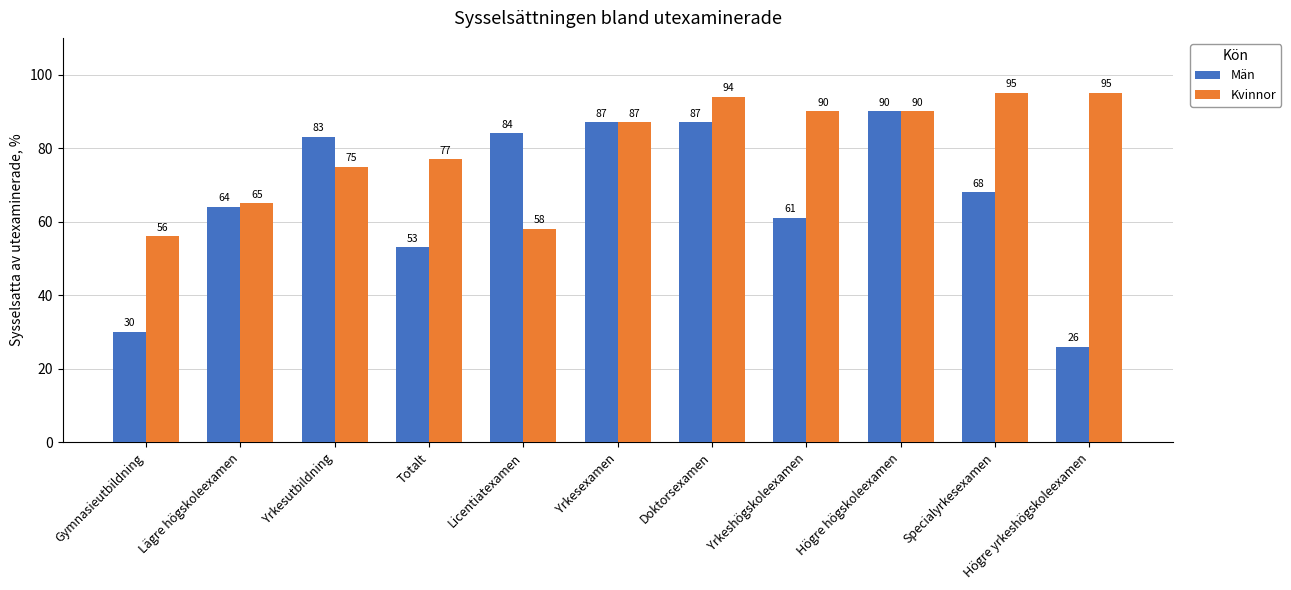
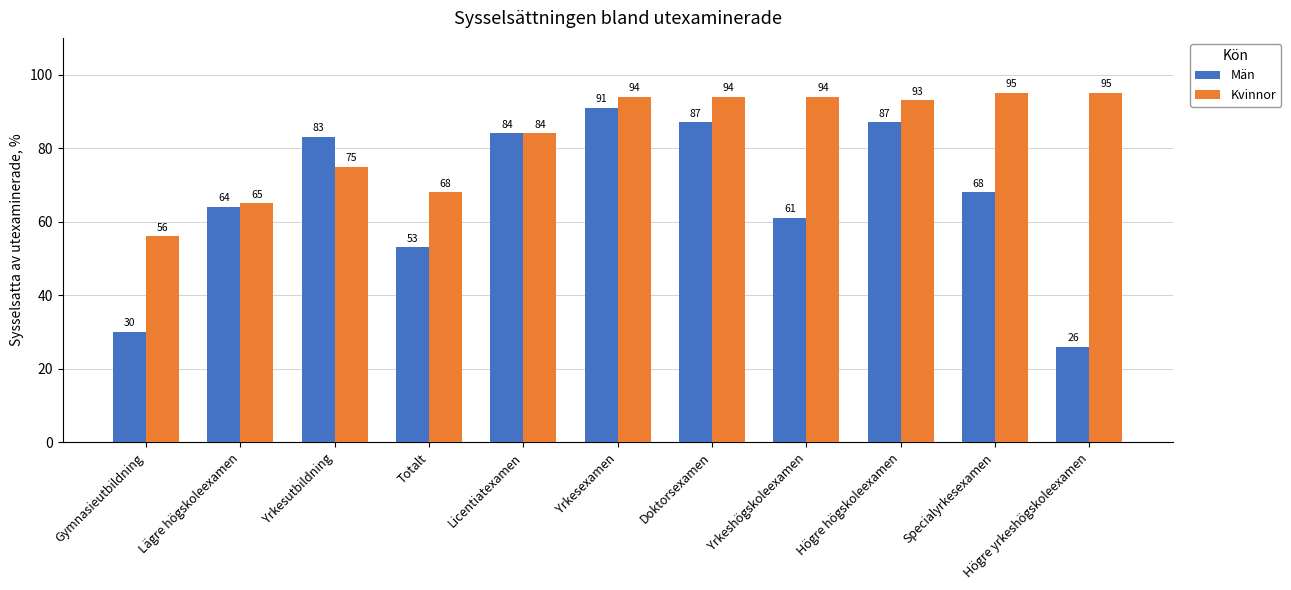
  {
    "Män": {
      "Gymnasieutbildning": 30,
      "Lägre högskoleexamen": 64,
      "Yrkesutbildning": 83,
      "Totalt": 53,
      "Licentiatexamen": 84,
-     "Yrkesexamen": 87,
+     "Yrkesexamen": 91,
      "Doktorsexamen": 87,
      "Yrkeshögskoleexamen": 61,
-     "Högre högskoleexamen": 90,
+     "Högre högskoleexamen": 87,
      "Specialyrkesexamen": 68,
      "Högre yrkeshögskoleexamen": 26
    },
    "Kvinnor": {
      "Gymnasieutbildning": 56,
      "Lägre högskoleexamen": 65,
      "Yrkesutbildning": 75,
-     "Totalt": 77,
-     "Licentiatexamen": 58,
-     "Yrkesexamen": 87,
+     "Totalt": 68,
+     "Licentiatexamen": 84,
+     "Yrkesexamen": 94,
      "Doktorsexamen": 94,
-     "Yrkeshögskoleexamen": 90,
-     "Högre högskoleexamen": 90,
+     "Yrkeshögskoleexamen": 94,
+     "Högre högskoleexamen": 93,
      "Specialyrkesexamen": 95,
      "Högre yrkeshögskoleexamen": 95
    }
  }
